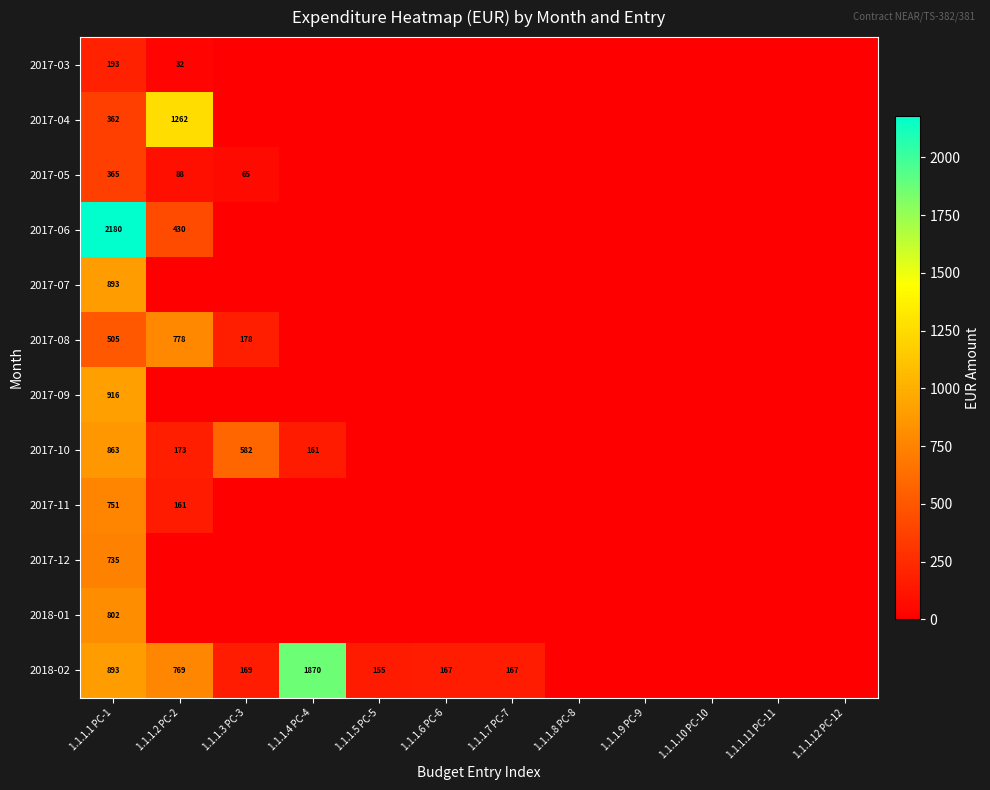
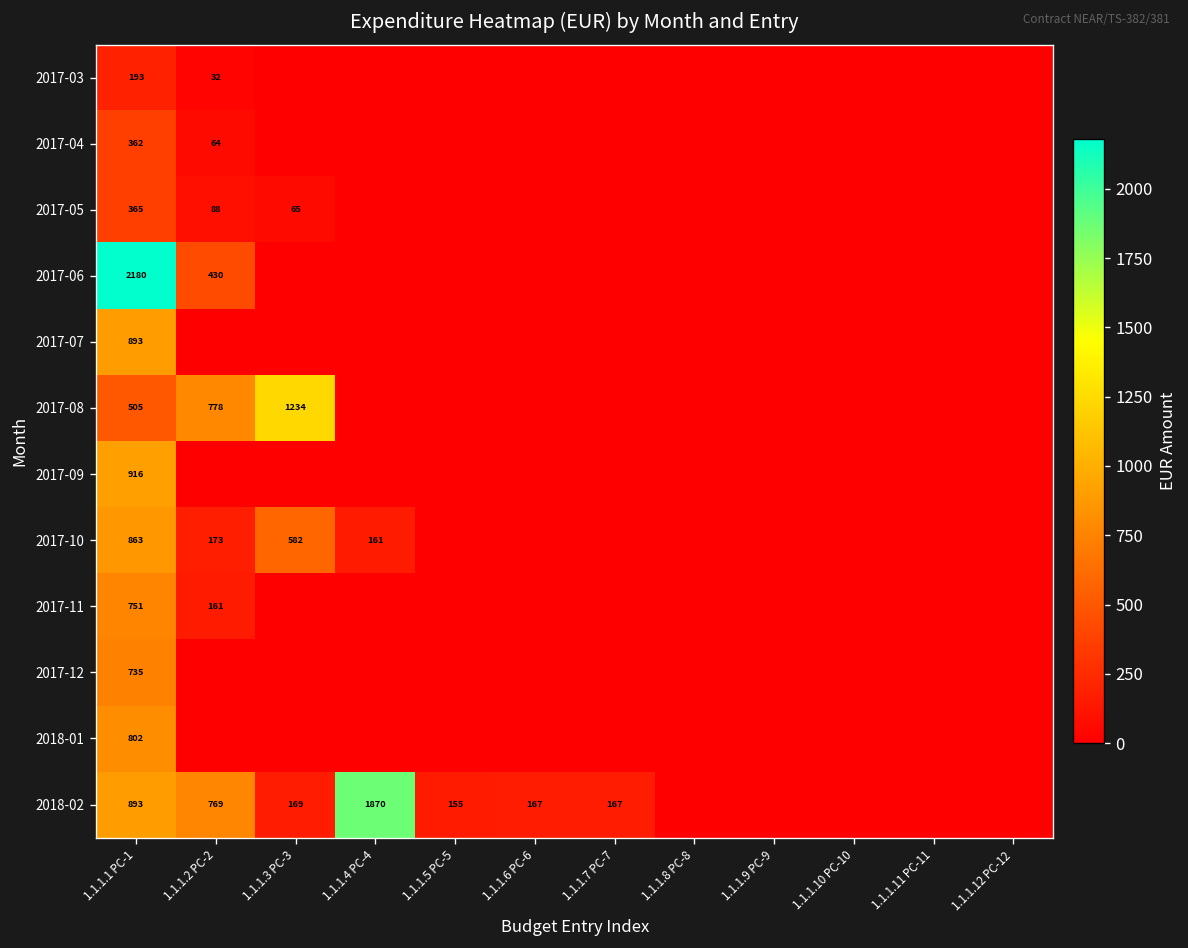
  {
    "2017-03": {
      "1.1.1.1 PC-1": 193,
      "1.1.1.2 PC-2": 32
    },
    "2017-04": {
      "1.1.1.1 PC-1": 362,
-     "1.1.1.2 PC-2": 1262
+     "1.1.1.2 PC-2": 64
    },
    "2017-05": {
      "1.1.1.1 PC-1": 365,
      "1.1.1.2 PC-2": 88,
      "1.1.1.3 PC-3": 65
    },
    "2017-06": {
      "1.1.1.1 PC-1": 2180,
      "1.1.1.2 PC-2": 430
    },
    "2017-07": {
      "1.1.1.1 PC-1": 893
    },
    "2017-08": {
      "1.1.1.1 PC-1": 505,
      "1.1.1.2 PC-2": 778,
-     "1.1.1.3 PC-3": 178
+     "1.1.1.3 PC-3": 1234
    },
    "2017-09": {
      "1.1.1.1 PC-1": 916
    },
    "2017-10": {
      "1.1.1.1 PC-1": 863,
      "1.1.1.2 PC-2": 173,
      "1.1.1.3 PC-3": 582,
      "1.1.1.4 PC-4": 161
    },
    "2017-11": {
      "1.1.1.1 PC-1": 751,
      "1.1.1.2 PC-2": 161
    },
    "2017-12": {
      "1.1.1.1 PC-1": 735
    },
    "2018-01": {
      "1.1.1.1 PC-1": 802
    },
    "2018-02": {
      "1.1.1.1 PC-1": 893,
      "1.1.1.2 PC-2": 769,
      "1.1.1.3 PC-3": 169,
      "1.1.1.4 PC-4": 1870,
      "1.1.1.5 PC-5": 155,
      "1.1.1.6 PC-6": 167,
      "1.1.1.7 PC-7": 167
    }
  }
